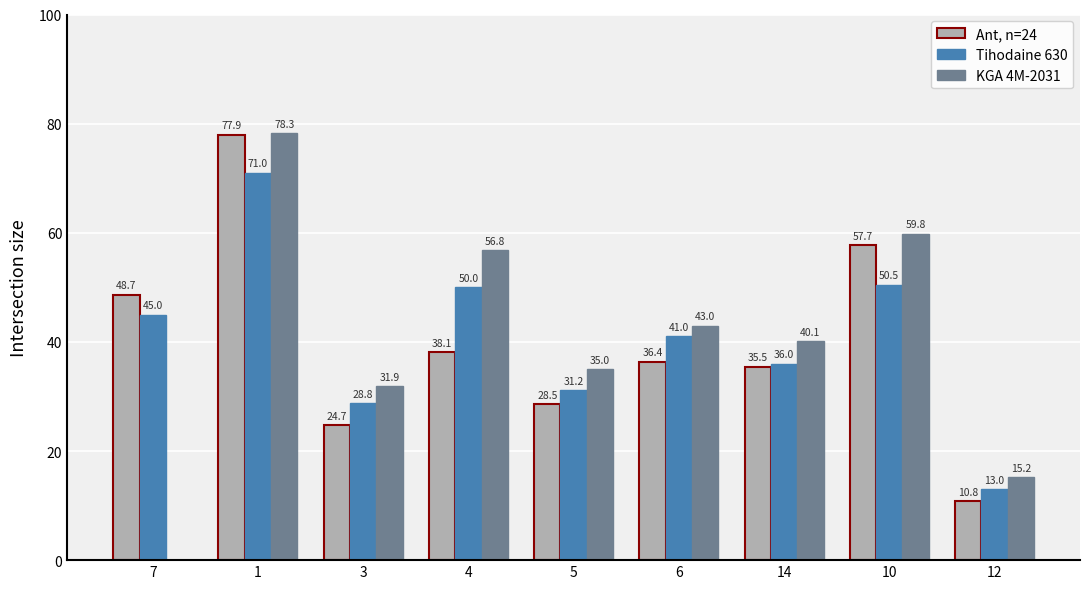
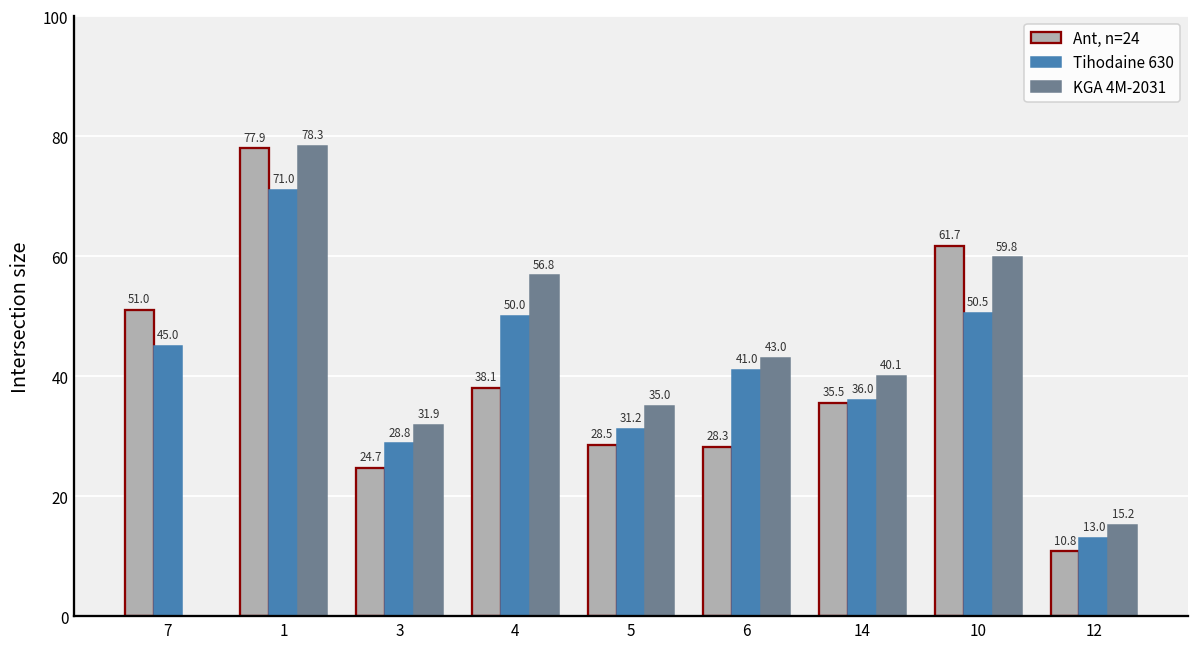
  {
    "Ant, n=24": {
-     "7": 48.7,
+     "7": 51.0,
      "1": 77.9,
      "3": 24.7,
      "4": 38.1,
      "5": 28.5,
-     "6": 36.4,
+     "6": 28.3,
      "14": 35.5,
-     "10": 57.7,
+     "10": 61.7,
      "12": 10.8
    }
  }
